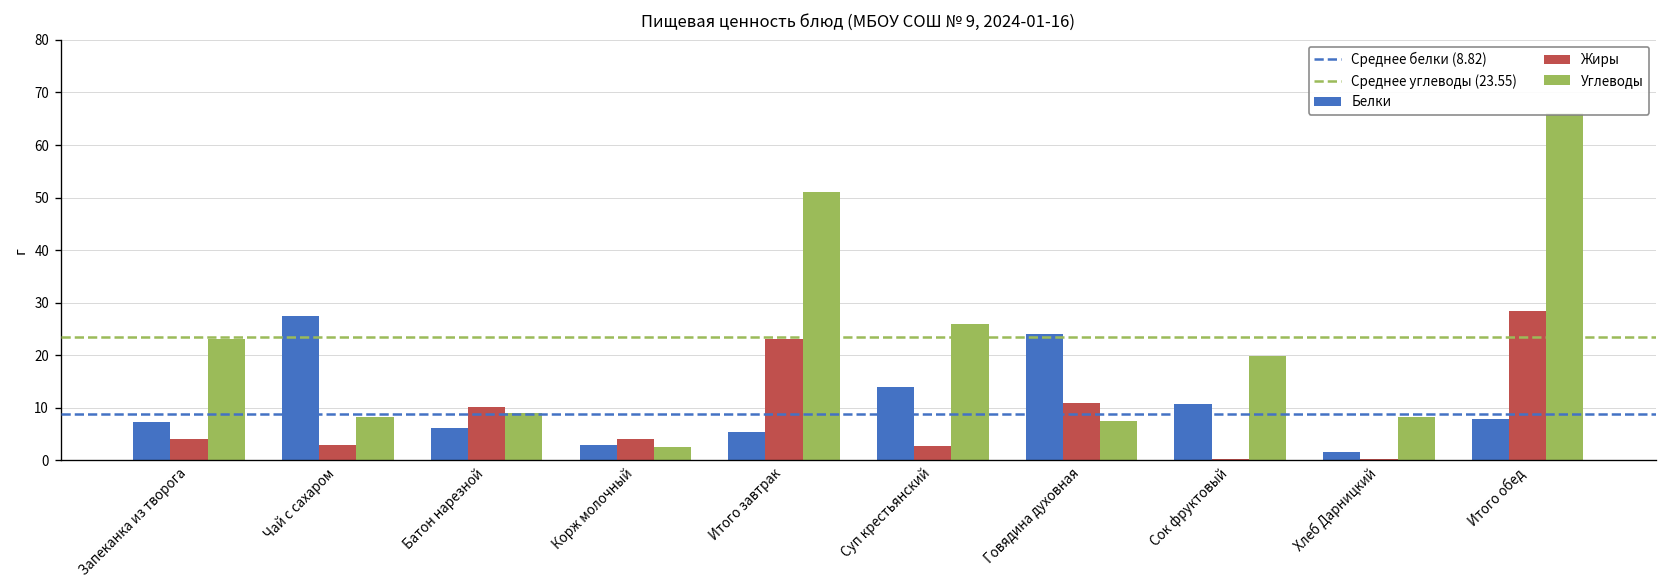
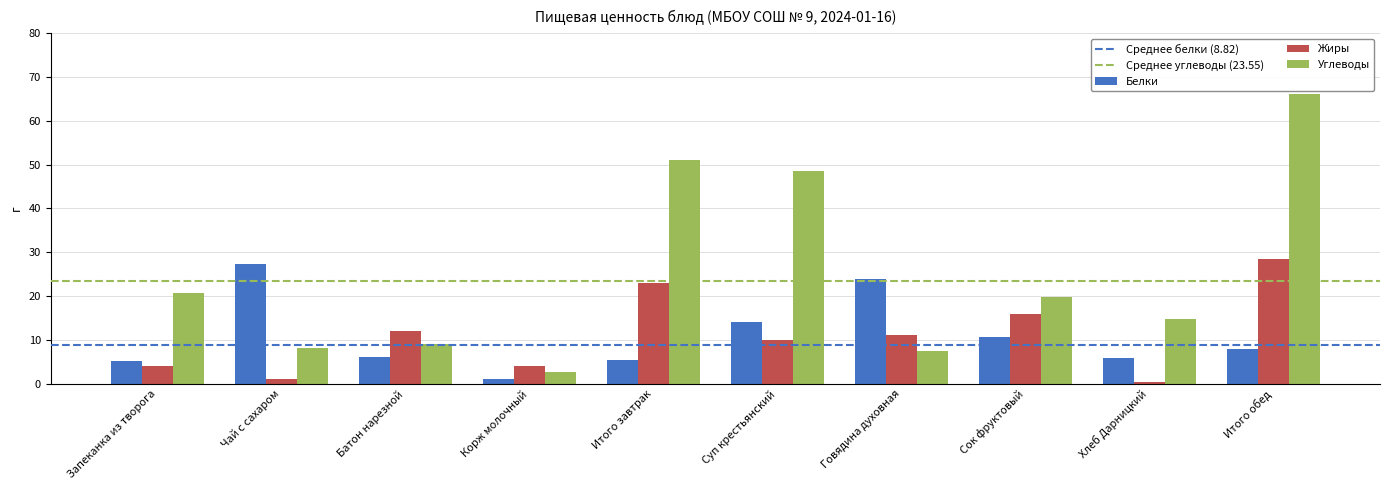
  {
    "Белки": {
-     "Запеканка из творога": 7,
+     "Запеканка из творога": 5,
      "Чай с сахаром": 27,
      "Батон нарезной": 6,
-     "Корж молочный": 3,
+     "Корж молочный": 1,
      "Итого завтрак": 5,
      "Суп крестьянский": 14,
      "Говядина духовная": 24,
      "Сок фруктовый": 11,
-     "Хлеб Дарницкий": 2,
+     "Хлеб Дарницкий": 6,
      "Итого обед": 8
    },
    "Жиры": {
      "Запеканка из творога": 4,
-     "Чай с сахаром": 3,
-     "Батон нарезной": 10,
+     "Чай с сахаром": 1,
+     "Батон нарезной": 12,
      "Корж молочный": 4,
      "Итого завтрак": 23,
-     "Суп крестьянский": 3,
+     "Суп крестьянский": 10,
      "Говядина духовная": 11,
-     "Сок фруктовый": 0,
+     "Сок фруктовый": 16,
      "Итого обед": 28
    },
    "Углеводы": {
-     "Запеканка из творога": 23,
+     "Запеканка из творога": 21,
      "Чай с сахаром": 8,
      "Батон нарезной": 9,
      "Корж молочный": 3,
      "Итого завтрак": 51,
-     "Суп крестьянский": 26,
+     "Суп крестьянский": 49,
      "Говядина духовная": 7,
      "Сок фруктовый": 20,
-     "Хлеб Дарницкий": 8,
+     "Хлеб Дарницкий": 15,
      "Итого обед": 66
    }
  }
